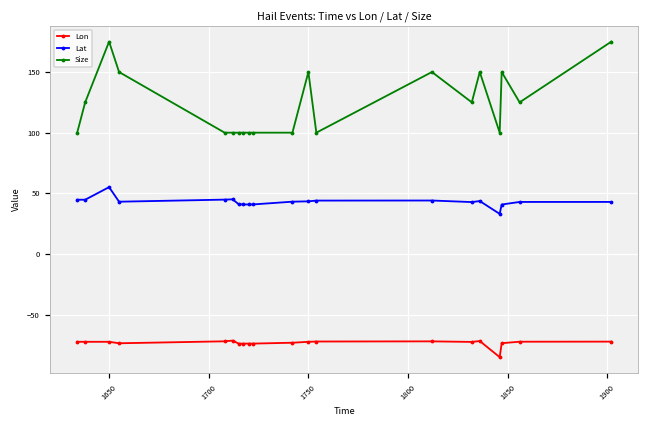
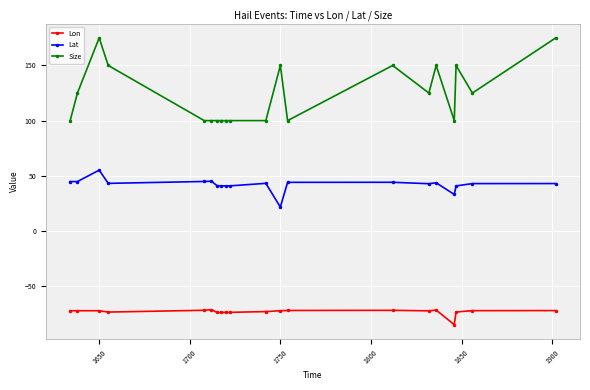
  {
    "Lon": {
      "1650": -72,
      "1750": -72
    },
    "Lat": {
      "1650": 55,
-     "1750": 43
+     "1750": 22
    },
    "Size": {
      "1650": 175,
      "1750": 150
    }
  }
